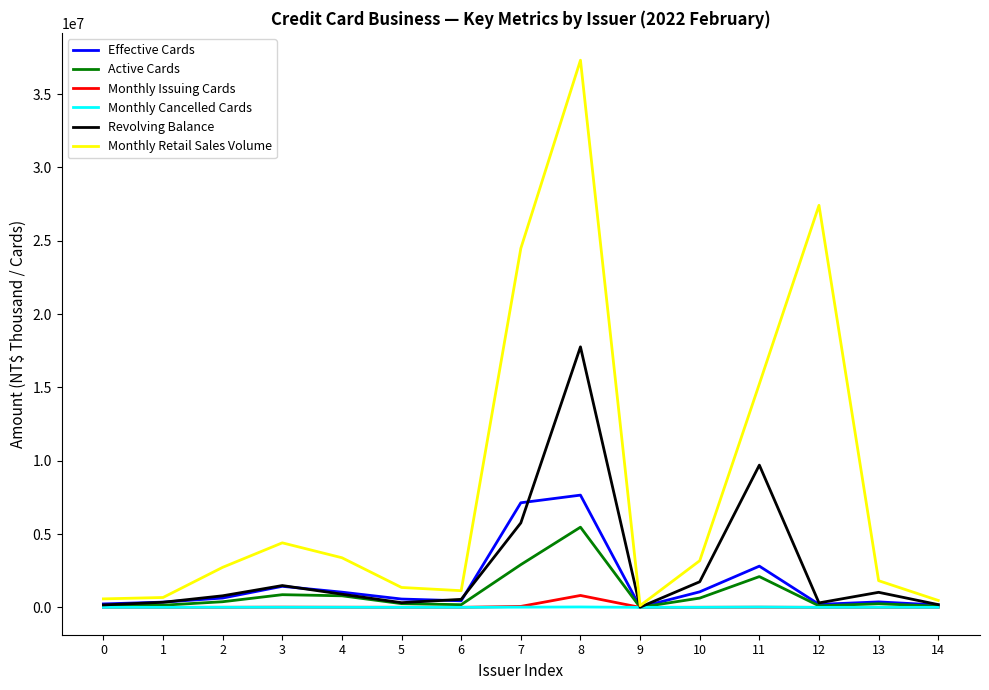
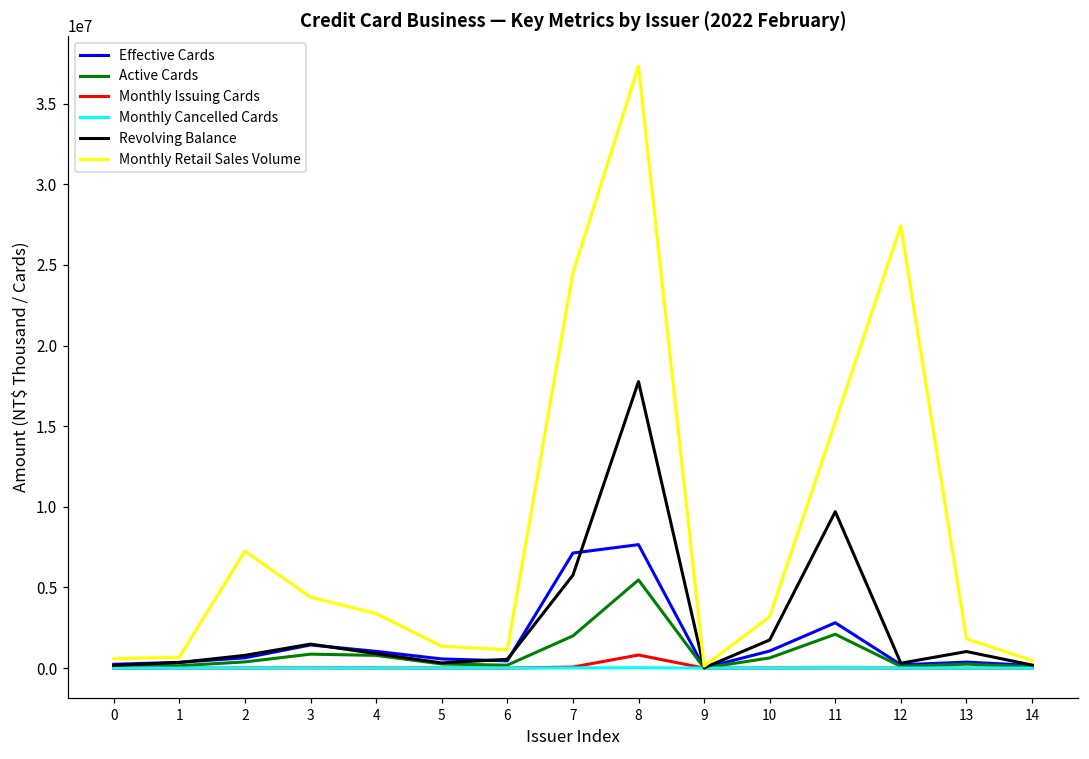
  {
    "Effective Cards": {
      "5": 600000,
      "7": 7100000,
      "8": 7700000,
      "10": 1100000,
      "11": 2800000
    },
    "Active Cards": {
      "2": 400000,
      "3": 900000,
      "6": 200000,
-     "7": 2900000,
+     "7": 2000000,
      "8": 5500000,
      "10": 600000,
      "11": 2100000
    },
    "Monthly Issuing Cards": {
      "8": 800000
    },
    "Monthly Cancelled Cards": {
      "8": 0
    },
    "Revolving Balance": {
      "7": 5800000,
      "8": 17800000,
      "10": 1700000,
      "11": 9700000,
      "13": 1000000
    },
    "Monthly Retail Sales Volume": {
      "0": 600000,
      "1": 700000,
-     "2": 2700000,
+     "2": 7300000,
      "3": 4400000,
      "4": 3400000,
      "5": 1400000,
      "6": 1100000,
      "7": 24500000,
      "8": 37300000,
      "10": 3200000,
      "11": 15200000,
      "12": 27400000,
      "13": 1800000,
      "14": 500000
    }
  }
